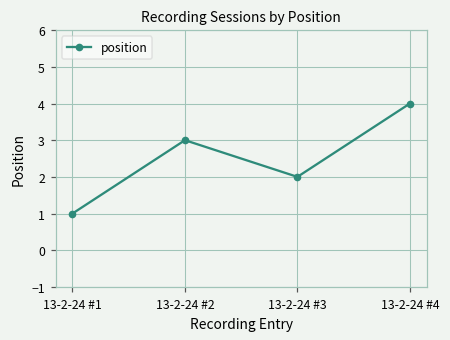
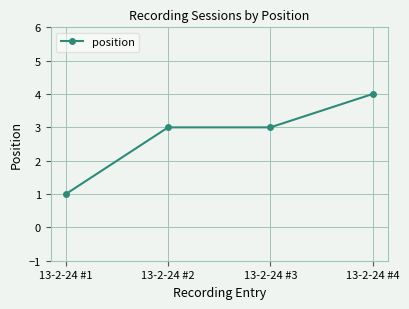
  {
    "13-2-24 #1": 1,
    "13-2-24 #2": 3,
-   "13-2-24 #3": 2,
+   "13-2-24 #3": 3,
    "13-2-24 #4": 4
  }
